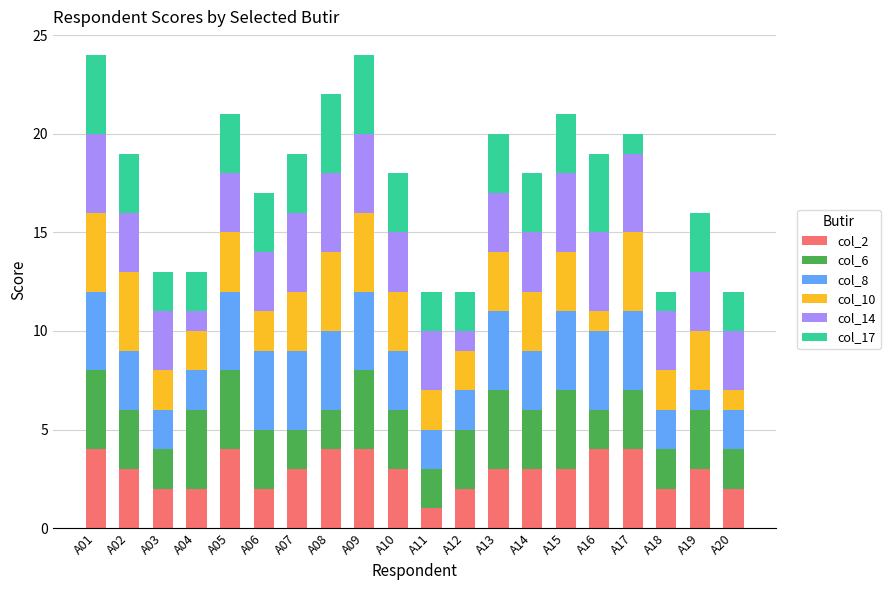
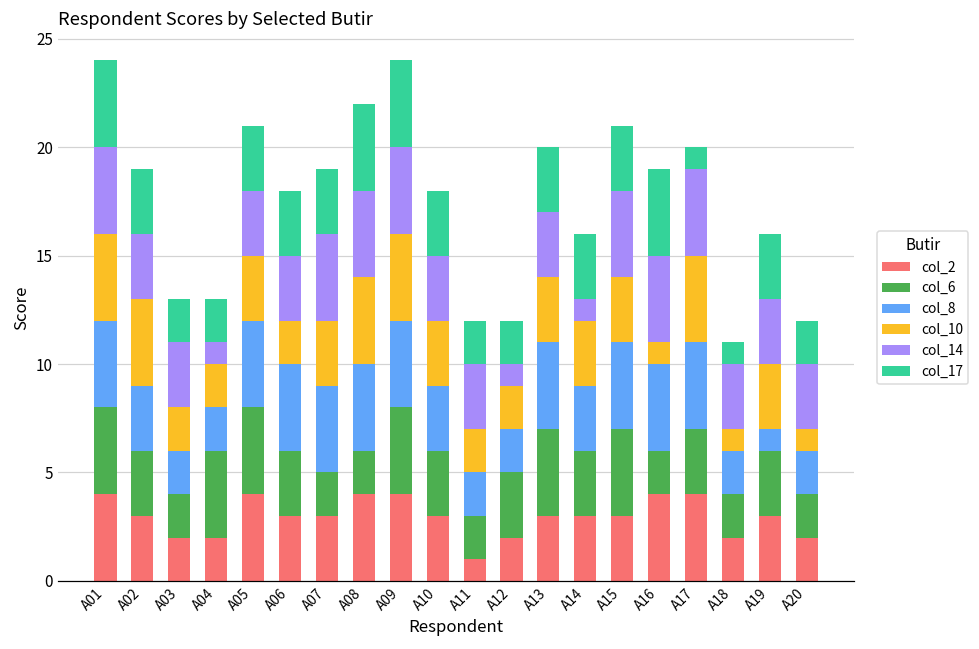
  {
    "col_2": {
      "A01": 4,
      "A02": 3,
      "A03": 2,
      "A04": 2,
      "A05": 4,
-     "A06": 2,
+     "A06": 3,
      "A07": 3,
      "A08": 4,
      "A09": 4,
      "A10": 3,
      "A11": 1,
      "A12": 2,
      "A13": 3,
      "A14": 3,
      "A15": 3,
      "A16": 4,
      "A17": 4,
      "A18": 2,
      "A19": 3,
      "A20": 2
    },
    "col_6": {
      "A01": 4,
      "A02": 3,
      "A03": 2,
      "A04": 4,
      "A05": 4,
      "A06": 3,
      "A07": 2,
      "A08": 2,
      "A09": 4,
      "A10": 3,
      "A11": 2,
      "A12": 3,
      "A13": 4,
      "A14": 3,
      "A15": 4,
      "A16": 2,
      "A17": 3,
      "A18": 2,
      "A19": 3,
      "A20": 2
    },
    "col_8": {
      "A01": 4,
      "A02": 3,
      "A03": 2,
      "A04": 2,
      "A05": 4,
      "A06": 4,
      "A07": 4,
      "A08": 4,
      "A09": 4,
      "A10": 3,
      "A11": 2,
      "A12": 2,
      "A13": 4,
      "A14": 3,
      "A15": 4,
      "A16": 4,
      "A17": 4,
      "A18": 2,
      "A19": 1,
      "A20": 2
    },
    "col_10": {
      "A01": 4,
      "A02": 4,
      "A03": 2,
      "A04": 2,
      "A05": 3,
      "A06": 2,
      "A07": 3,
      "A08": 4,
      "A09": 4,
      "A10": 3,
      "A11": 2,
      "A12": 2,
      "A13": 3,
      "A14": 3,
      "A15": 3,
      "A16": 1,
      "A17": 4,
-     "A18": 2,
+     "A18": 1,
      "A19": 3,
      "A20": 1
    },
    "col_14": {
      "A01": 4,
      "A02": 3,
      "A03": 3,
      "A04": 1,
      "A05": 3,
      "A06": 3,
      "A07": 4,
      "A08": 4,
      "A09": 4,
      "A10": 3,
      "A11": 3,
      "A12": 1,
      "A13": 3,
-     "A14": 3,
+     "A14": 1,
      "A15": 4,
      "A16": 4,
      "A17": 4,
      "A18": 3,
      "A19": 3,
      "A20": 3
    },
    "col_17": {
      "A01": 4,
      "A02": 3,
      "A03": 2,
      "A04": 2,
      "A05": 3,
      "A06": 3,
      "A07": 3,
      "A08": 4,
      "A09": 4,
      "A10": 3,
      "A11": 2,
      "A12": 2,
      "A13": 3,
      "A14": 3,
      "A15": 3,
      "A16": 4,
      "A17": 1,
      "A18": 1,
      "A19": 3,
      "A20": 2
    }
  }
